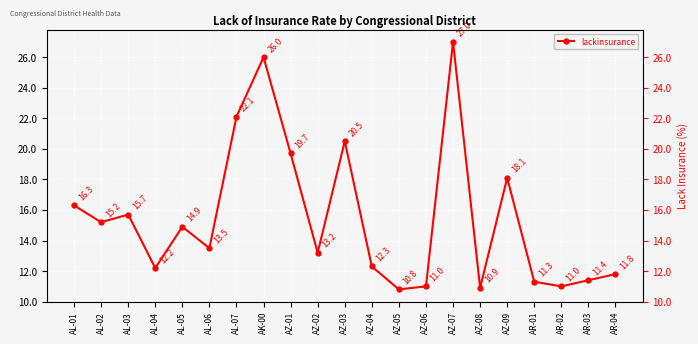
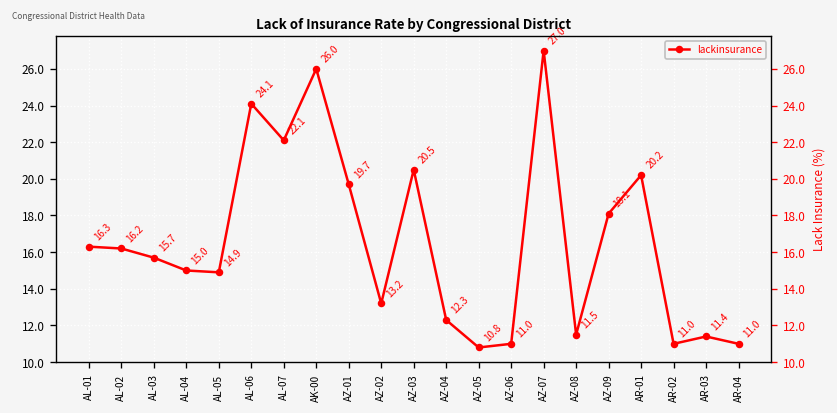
  {
    "AL-01": 16.3,
-   "AL-02": 15.2,
+   "AL-02": 16.2,
    "AL-03": 15.7,
-   "AL-04": 12.2,
+   "AL-04": 15.0,
    "AL-05": 14.9,
-   "AL-06": 13.5,
+   "AL-06": 24.1,
    "AL-07": 22.1,
    "AK-00": 26.0,
    "AZ-01": 19.7,
    "AZ-02": 13.2,
    "AZ-03": 20.5,
    "AZ-04": 12.3,
    "AZ-05": 10.8,
    "AZ-06": 11.0,
    "AZ-07": 27.0,
-   "AZ-08": 10.9,
+   "AZ-08": 11.5,
    "AZ-09": 18.1,
-   "AR-01": 11.3,
+   "AR-01": 20.2,
    "AR-02": 11.0,
    "AR-03": 11.4,
-   "AR-04": 11.8
+   "AR-04": 11.0
  }
